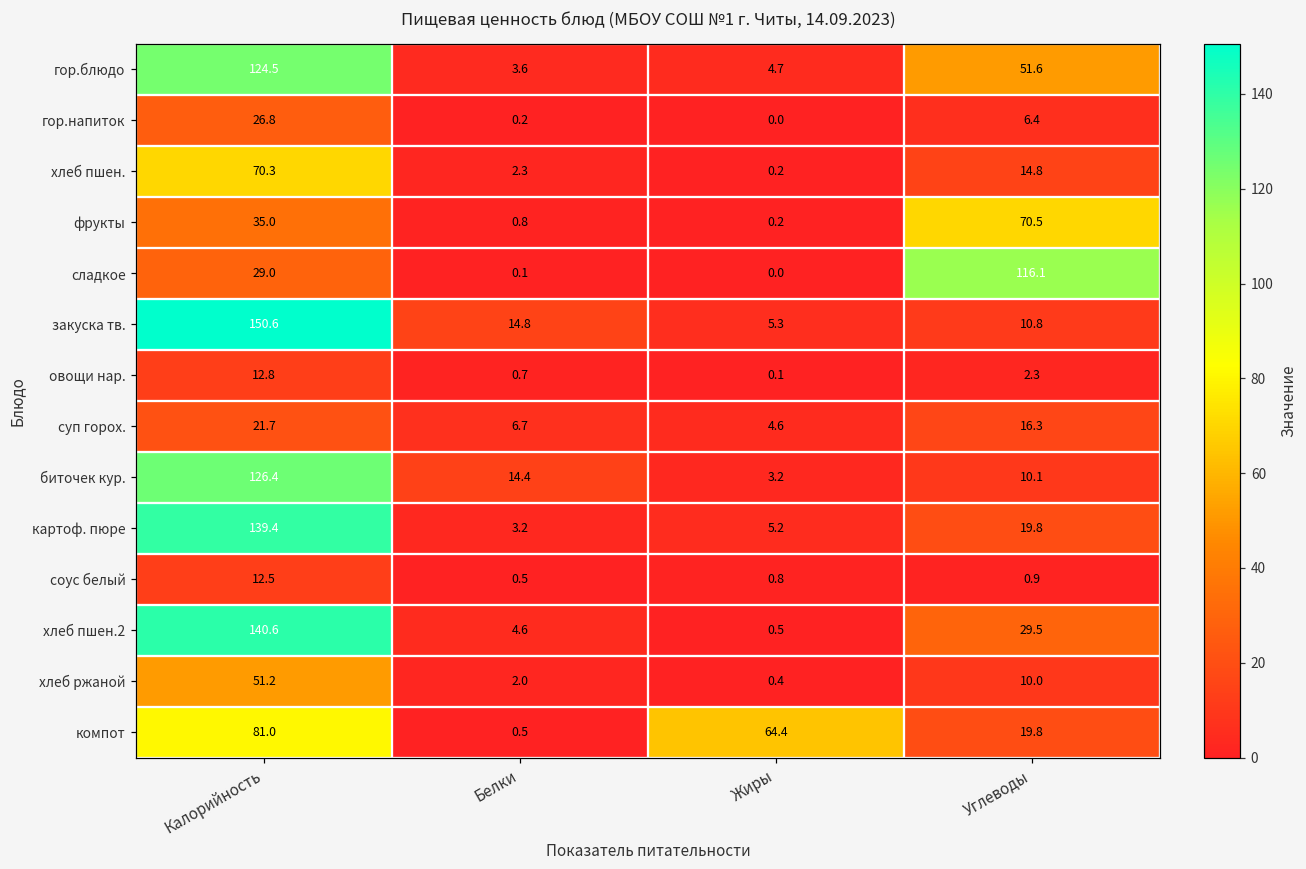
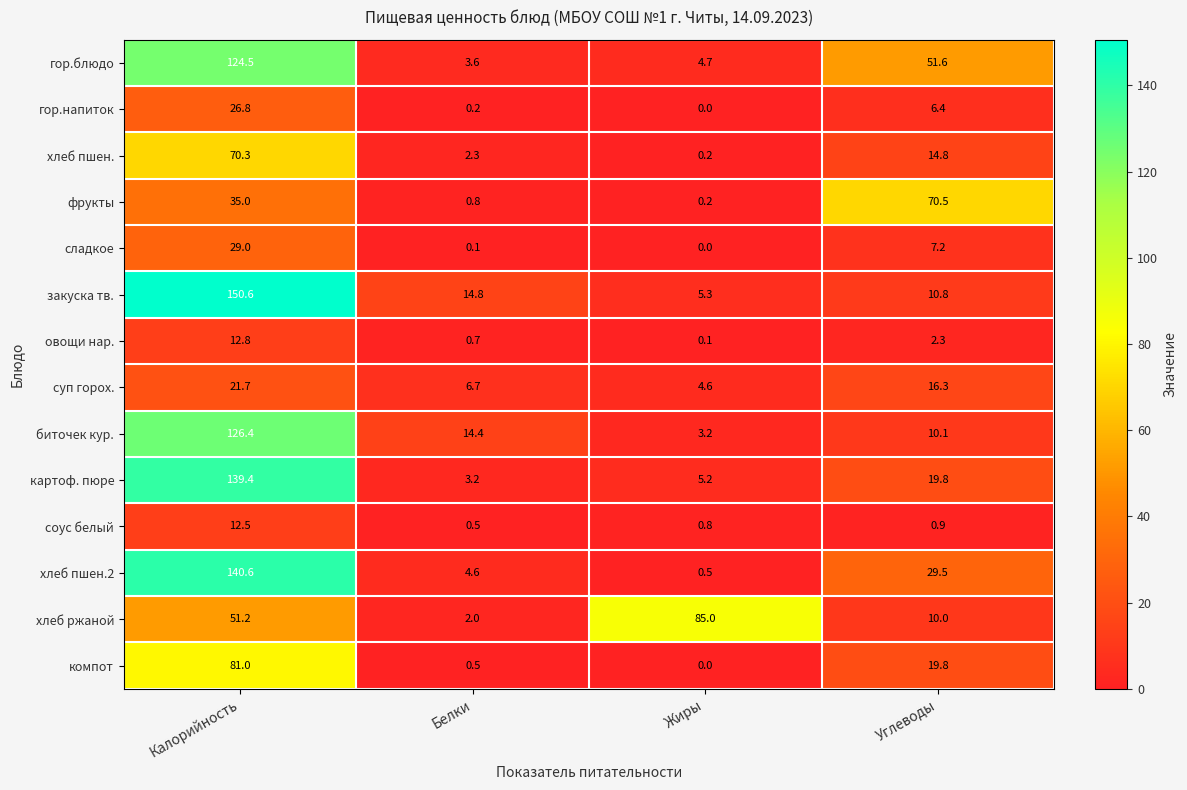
  {
    "гор.блюдо": {
      "Калорийность": 124.5,
      "Белки": 3.6,
      "Жиры": 4.7,
      "Углеводы": 51.6
    },
    "гор.напиток": {
      "Калорийность": 26.8,
      "Белки": 0.2,
      "Жиры": 0.0,
      "Углеводы": 6.4
    },
    "хлеб пшен.": {
      "Калорийность": 70.3,
      "Белки": 2.3,
      "Жиры": 0.2,
      "Углеводы": 14.8
    },
    "фрукты": {
      "Калорийность": 35.0,
      "Белки": 0.8,
      "Жиры": 0.2,
      "Углеводы": 70.5
    },
    "сладкое": {
      "Калорийность": 29.0,
      "Белки": 0.1,
      "Жиры": 0.0,
-     "Углеводы": 116.1
+     "Углеводы": 7.2
    },
    "закуска тв.": {
      "Калорийность": 150.6,
      "Белки": 14.8,
      "Жиры": 5.3,
      "Углеводы": 10.8
    },
    "овощи нар.": {
      "Калорийность": 12.8,
      "Белки": 0.7,
      "Жиры": 0.1,
      "Углеводы": 2.3
    },
    "суп горох.": {
      "Калорийность": 21.7,
      "Белки": 6.7,
      "Жиры": 4.6,
      "Углеводы": 16.3
    },
    "биточек кур.": {
      "Калорийность": 126.4,
      "Белки": 14.4,
      "Жиры": 3.2,
      "Углеводы": 10.1
    },
    "картоф. пюре": {
      "Калорийность": 139.4,
      "Белки": 3.2,
      "Жиры": 5.2,
      "Углеводы": 19.8
    },
    "соус белый": {
      "Калорийность": 12.5,
      "Белки": 0.5,
      "Жиры": 0.8,
      "Углеводы": 0.9
    },
    "хлеб пшен.2": {
      "Калорийность": 140.6,
      "Белки": 4.6,
      "Жиры": 0.5,
      "Углеводы": 29.5
    },
    "хлеб ржаной": {
      "Калорийность": 51.2,
      "Белки": 2.0,
-     "Жиры": 0.4,
+     "Жиры": 85.0,
      "Углеводы": 10.0
    },
    "компот": {
      "Калорийность": 81.0,
      "Белки": 0.5,
-     "Жиры": 64.4,
+     "Жиры": 0.0,
      "Углеводы": 19.8
    }
  }
